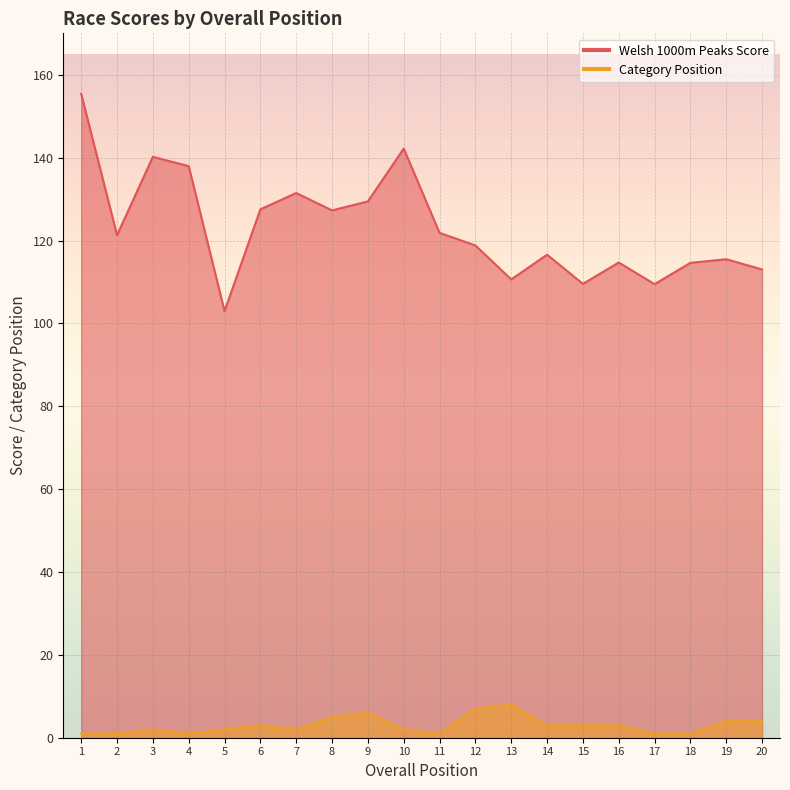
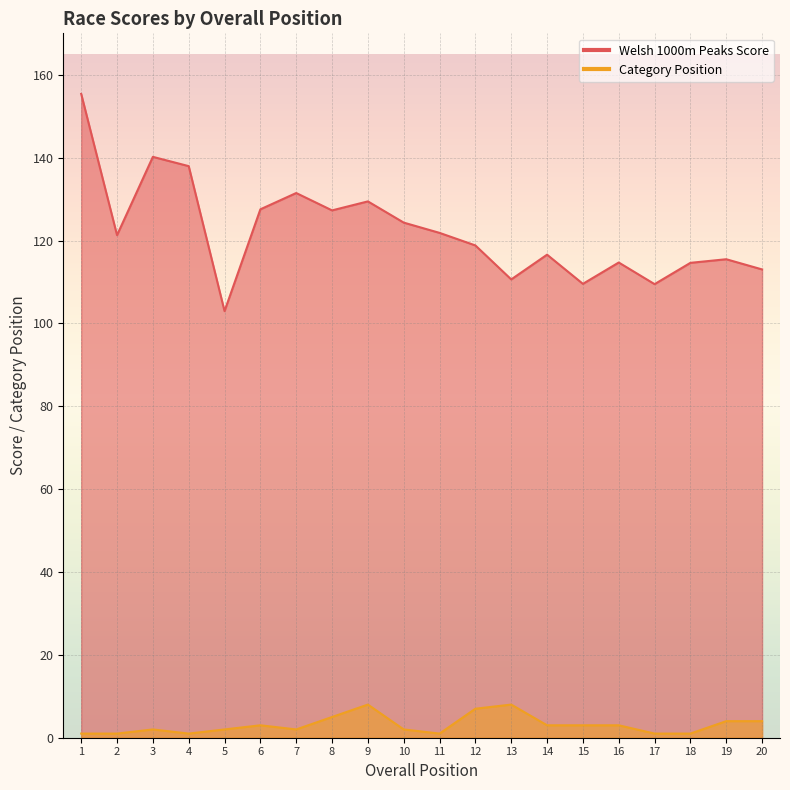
  {
    "Welsh 1000m Peaks Score": {
      "1": 155,
      "2": 121,
      "3": 140,
      "4": 138,
      "5": 103,
      "6": 128,
      "7": 131,
      "8": 127,
      "9": 129,
-     "10": 142,
+     "10": 124,
      "11": 122,
      "12": 119,
      "13": 111,
      "14": 117,
      "15": 110,
      "16": 115,
      "17": 109,
      "18": 115,
      "19": 115,
      "20": 113
    },
    "Category Position": {
      "1": 1,
      "2": 1,
      "3": 2,
      "4": 1,
      "5": 2,
      "6": 3,
      "7": 2,
      "8": 5,
-     "9": 6,
+     "9": 8,
      "10": 2,
      "11": 1,
      "12": 7,
      "13": 8,
      "14": 3,
      "15": 3,
      "16": 3,
      "17": 1,
      "18": 1,
      "19": 4,
      "20": 4
    }
  }
